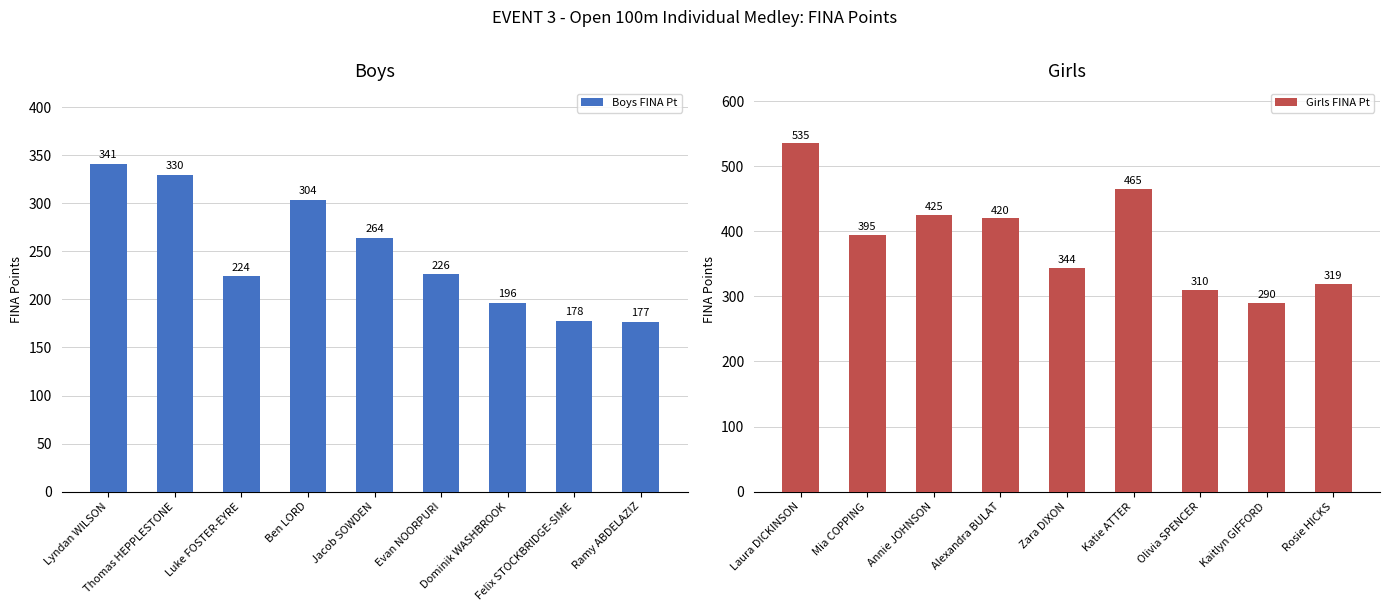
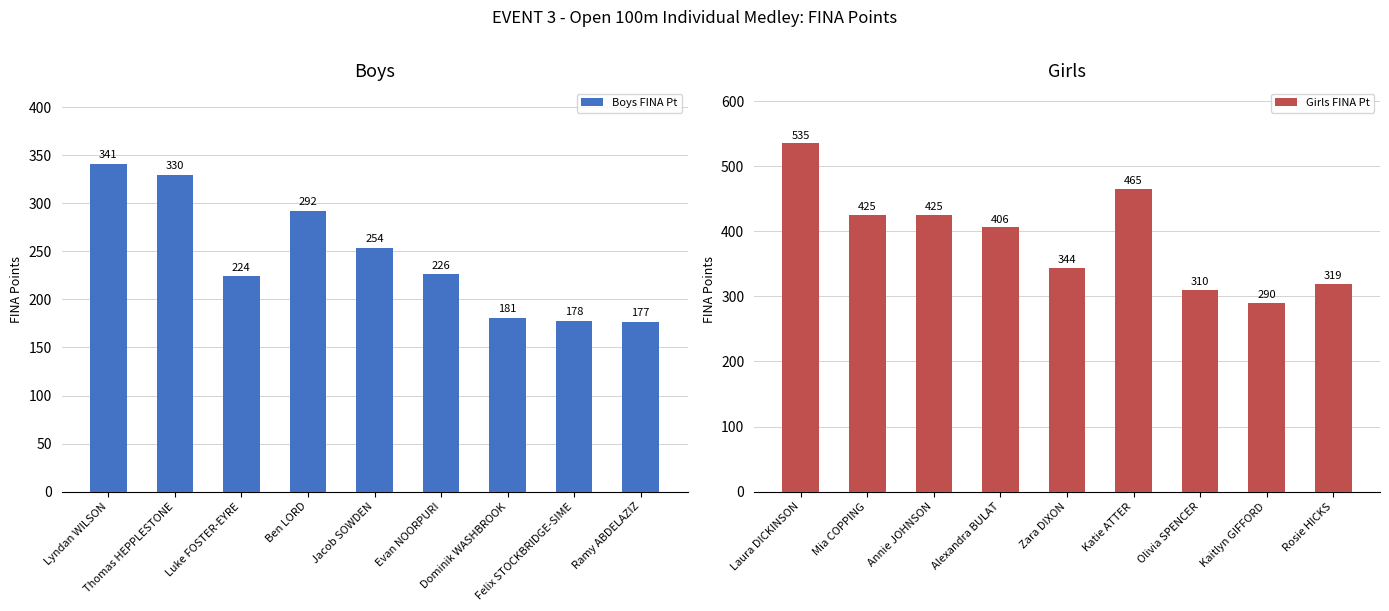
  {
    "Boys": {
      "Lyndan WILSON": 341,
      "Thomas HEPPLESTONE": 330,
      "Luke FOSTER-EYRE": 224,
-     "Ben LORD": 304,
-     "Jacob SOWDEN": 264,
+     "Ben LORD": 292,
+     "Jacob SOWDEN": 254,
      "Evan NOORPURI": 226,
-     "Dominik WASHBROOK": 196,
+     "Dominik WASHBROOK": 181,
      "Felix STOCKBRIDGE-SIME": 178,
      "Ramy ABDELAZIZ": 177
    },
    "Girls": {
      "Laura DICKINSON": 535,
-     "Mia COPPING": 395,
+     "Mia COPPING": 425,
      "Annie JOHNSON": 425,
-     "Alexandra BULAT": 420,
+     "Alexandra BULAT": 406,
      "Zara DIXON": 344,
      "Katie ATTER": 465,
      "Olivia SPENCER": 310,
      "Kaitlyn GIFFORD": 290,
      "Rosie HICKS": 319
    }
  }
